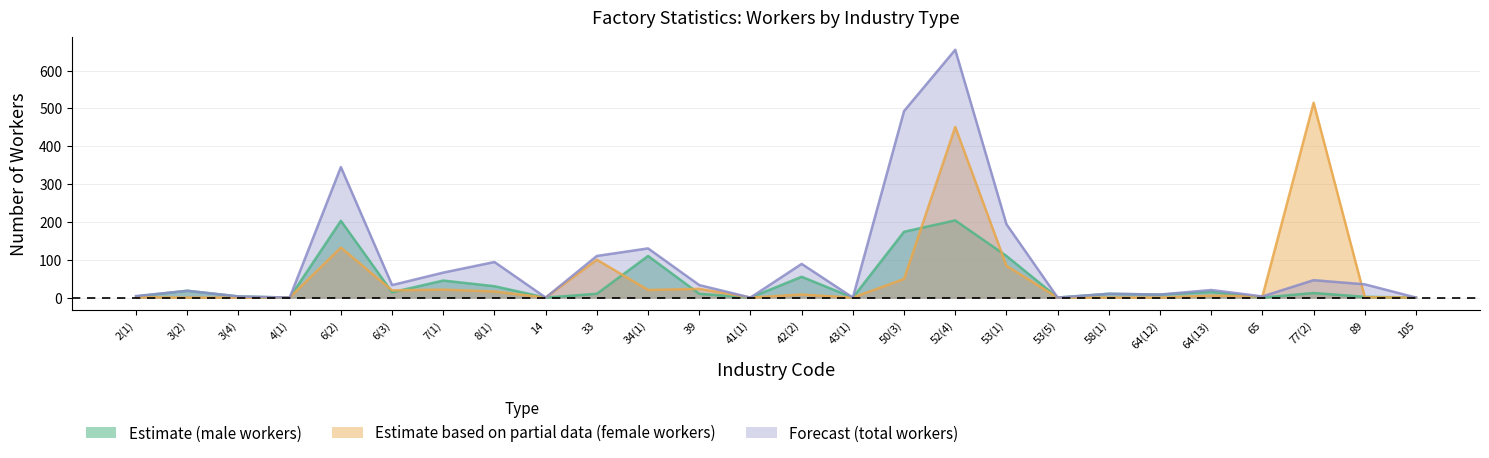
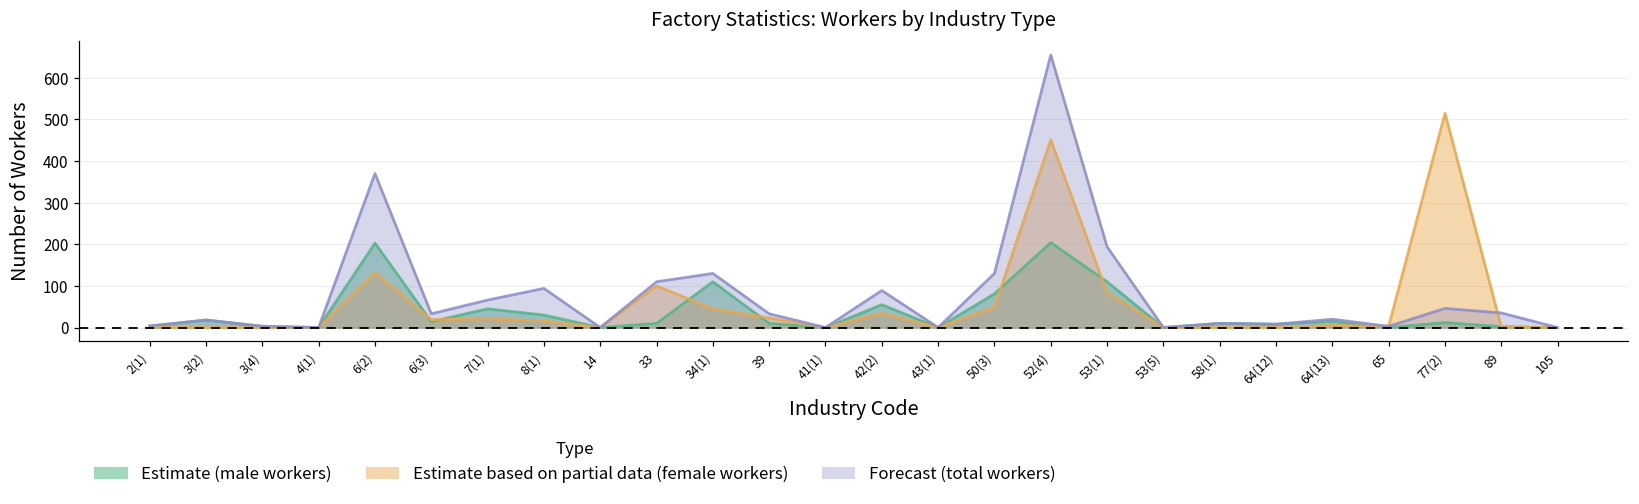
  {
    "Estimate (male workers)": {
      "6(2)": 200,
      "7(1)": 50,
      "8(1)": 30,
      "33": 10,
      "34(1)": 110,
      "39": 10,
      "42(2)": 60,
-     "50(3)": 170,
+     "50(3)": 80,
      "52(4)": 200,
      "53(1)": 110,
      "77(2)": 10
    },
    "Estimate based on partial data (female workers)": {
      "3(2)": 0,
      "6(2)": 130,
      "7(1)": 20,
      "8(1)": 20,
      "33": 100,
-     "34(1)": 20,
+     "34(1)": 50,
      "39": 20,
-     "42(2)": 10,
+     "42(2)": 30,
      "50(3)": 50,
      "52(4)": 450,
      "53(1)": 80,
      "58(1)": 0,
      "64(12)": 0,
      "64(13)": 10,
      "77(2)": 520
    },
    "Forecast (total workers)": {
-     "6(2)": 350,
+     "6(2)": 370,
      "6(3)": 30,
      "7(1)": 70,
      "8(1)": 90,
      "33": 110,
      "34(1)": 130,
      "39": 30,
      "42(2)": 90,
-     "50(3)": 490,
+     "50(3)": 130,
      "52(4)": 660,
      "53(1)": 190,
      "77(2)": 50,
      "89": 40
    }
  }
